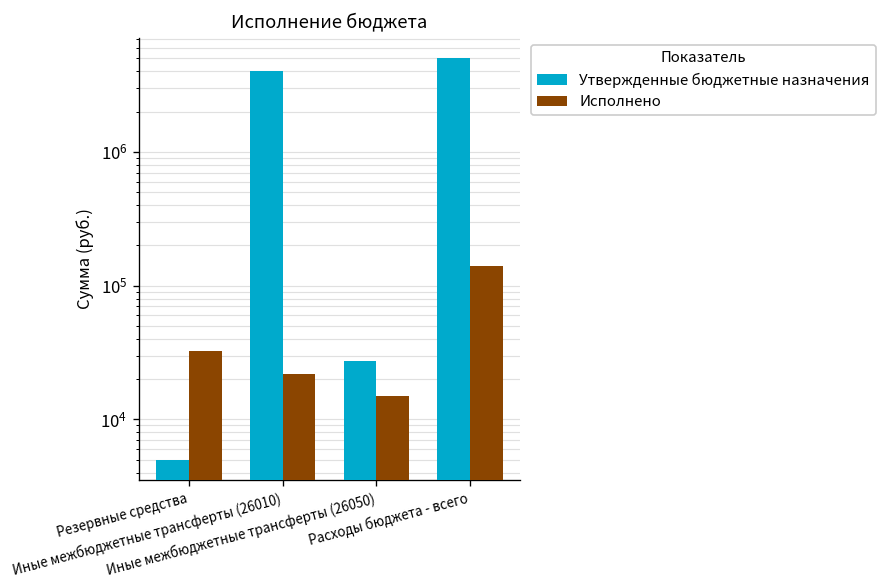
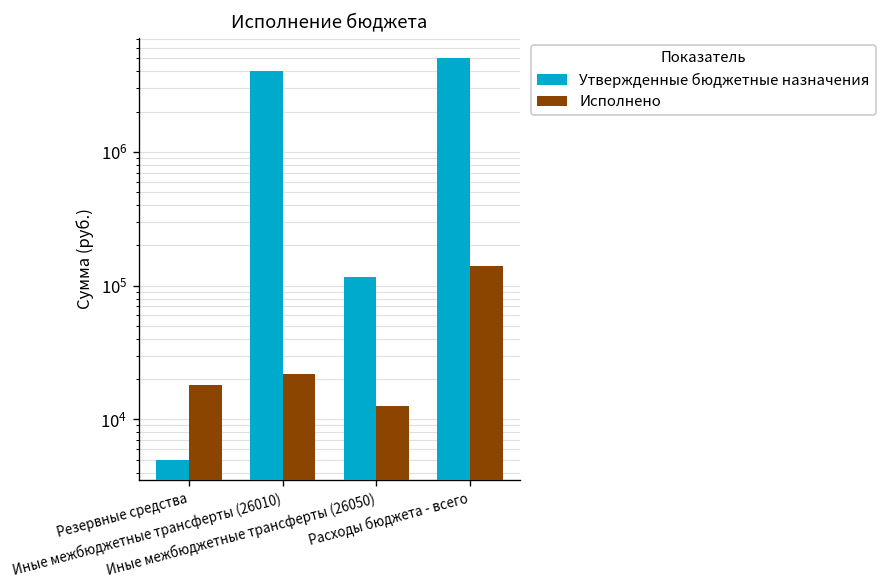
  {
    "Утвержденные бюджетные назначения": {
      "Резервные средства": 5000,
      "Иные межбюджетные трансферты (26010)": 4000000,
-     "Иные межбюджетные трансферты (26050)": 27000,
+     "Иные межбюджетные трансферты (26050)": 120000,
      "Расходы бюджета - всего": 5000000
    },
    "Исполнено": {
-     "Резервные средства": 32000,
+     "Резервные средства": 18000,
      "Иные межбюджетные трансферты (26010)": 22000,
-     "Иные межбюджетные трансферты (26050)": 15000,
+     "Иные межбюджетные трансферты (26050)": 13000,
      "Расходы бюджета - всего": 140000
    }
  }
